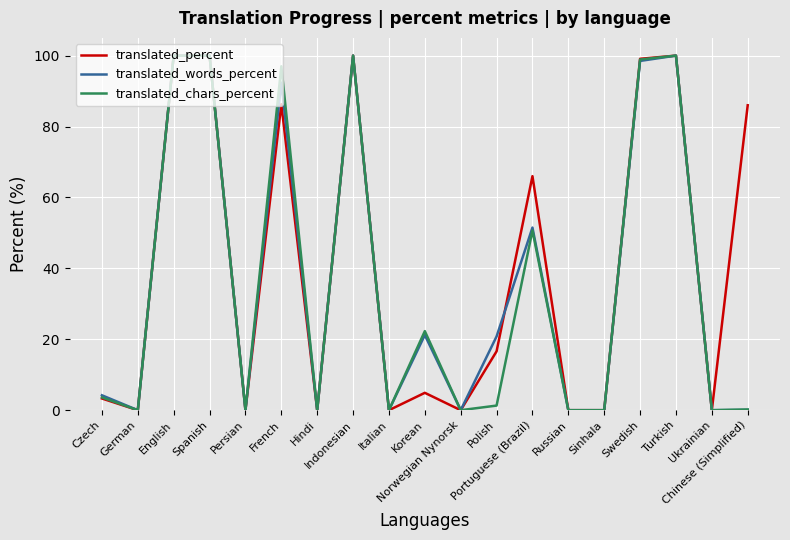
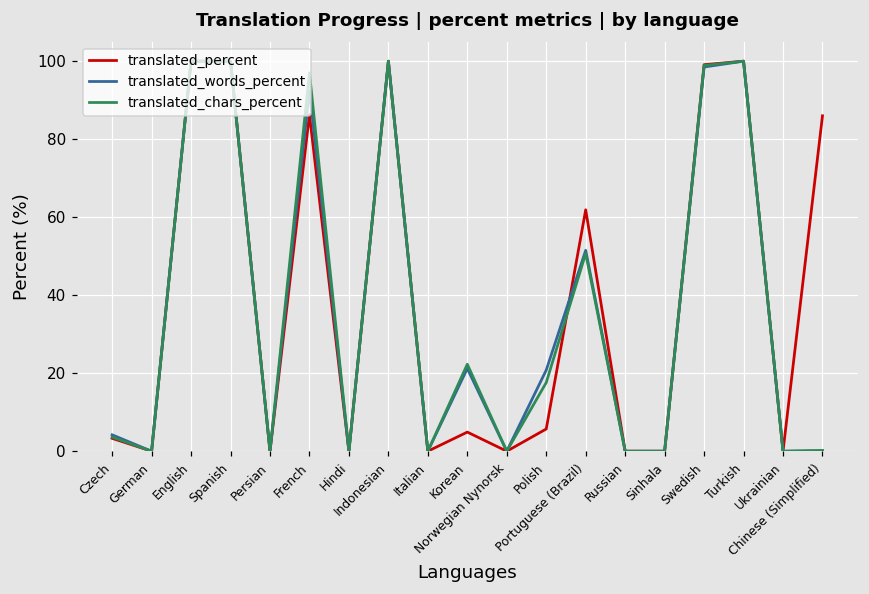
  {
    "translated_percent": {
      "Korean": 5,
-     "Polish": 17,
-     "Portuguese (Brazil)": 66,
+     "Polish": 6,
+     "Portuguese (Brazil)": 62,
      "Chinese (Simplified)": 86
    },
    "translated_words_percent": {
      "Korean": 21,
      "Polish": 21,
      "Portuguese (Brazil)": 52
    },
    "translated_chars_percent": {
      "Korean": 22,
-     "Polish": 1,
+     "Polish": 18,
      "Portuguese (Brazil)": 51
    }
  }
